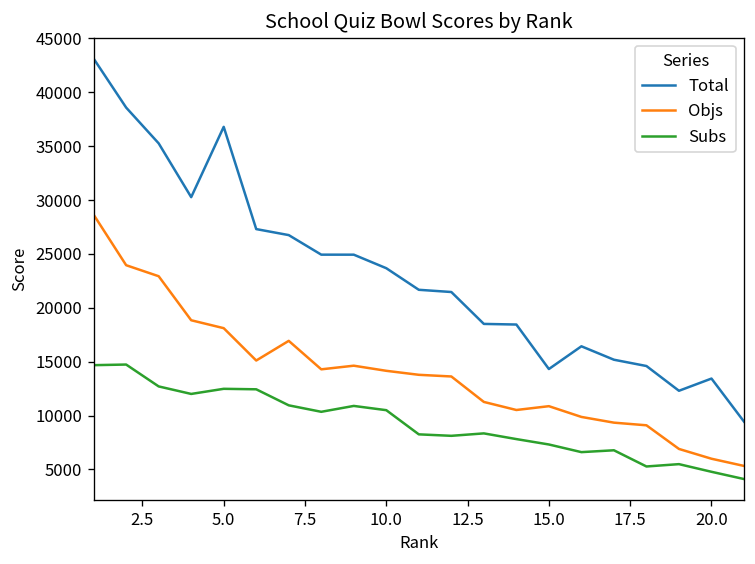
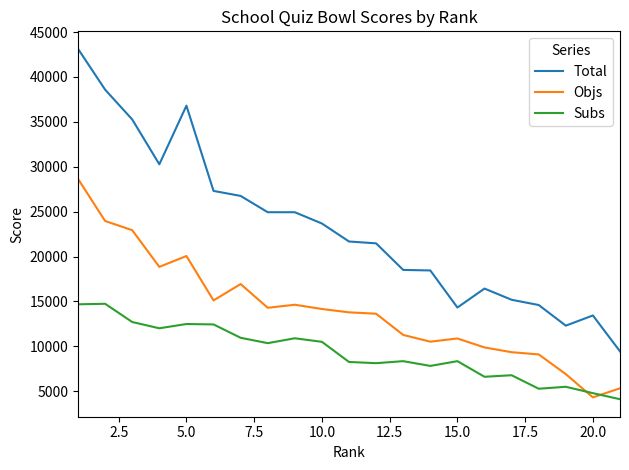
  {
    "Total": {
      "5.0": 37000,
      "10.0": 24000,
      "15.0": 14000,
      "20.0": 13000
    },
    "Objs": {
-     "5.0": 18000,
+     "5.0": 20000,
      "10.0": 14000,
      "15.0": 11000,
-     "20.0": 6000
+     "20.0": 4000
    },
    "Subs": {
      "5.0": 12000,
      "10.0": 11000,
-     "15.0": 7000,
+     "15.0": 8000,
      "20.0": 5000
    }
  }
